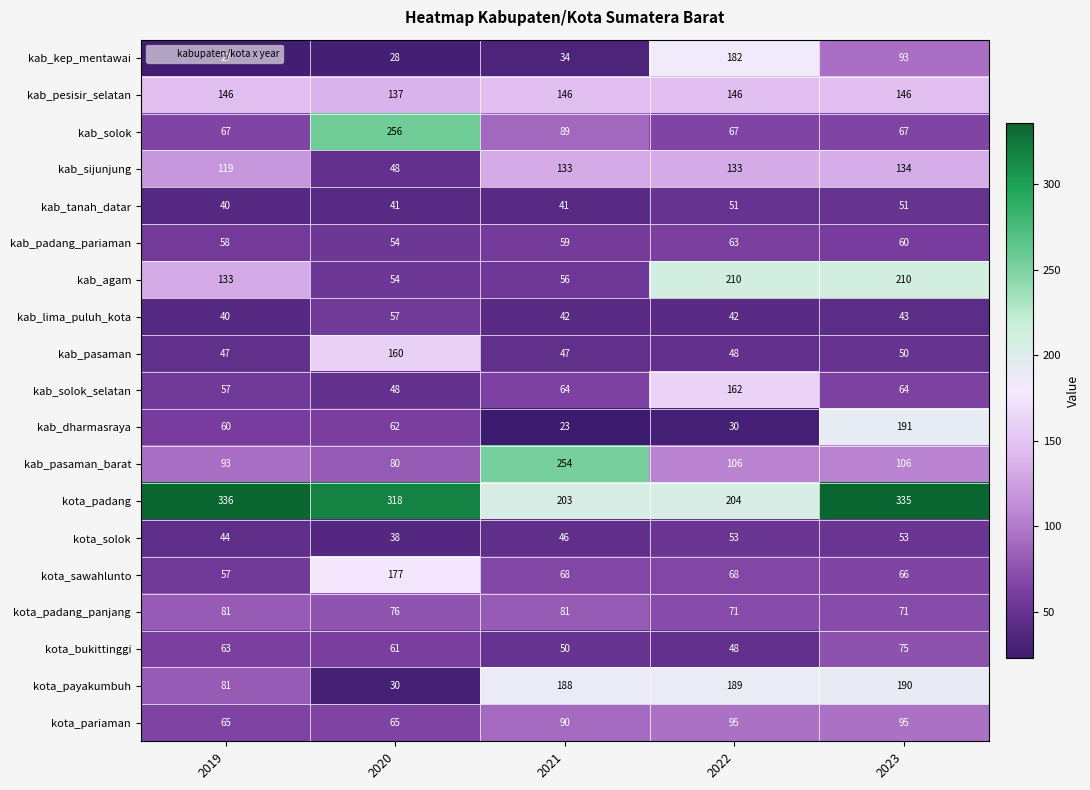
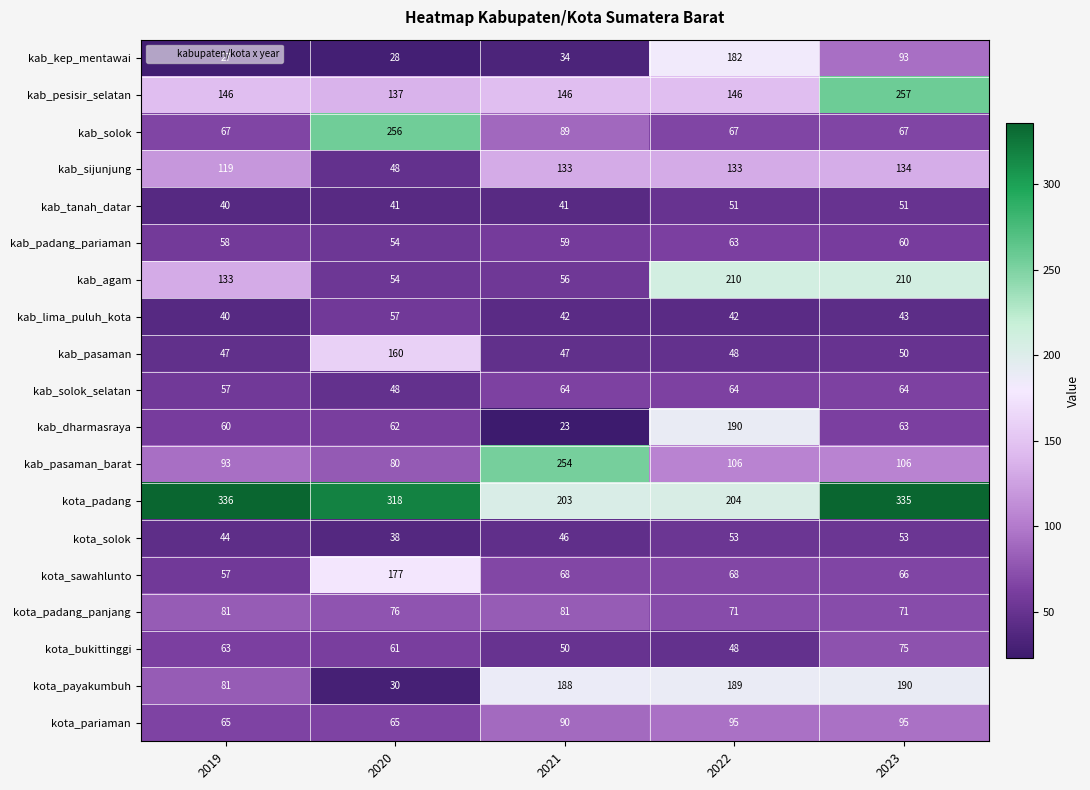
  {
    "kab_kep_mentawai": {
      "2020": 28,
      "2021": 34,
      "2022": 182,
      "2023": 93
    },
    "kab_pesisir_selatan": {
      "2019": 146,
      "2020": 137,
      "2021": 146,
      "2022": 146,
-     "2023": 146
+     "2023": 257
    },
    "kab_solok": {
      "2019": 67,
      "2020": 256,
      "2021": 89,
      "2022": 67,
      "2023": 67
    },
    "kab_sijunjung": {
      "2019": 119,
      "2020": 48,
      "2021": 133,
      "2022": 133,
      "2023": 134
    },
    "kab_tanah_datar": {
      "2019": 40,
      "2020": 41,
      "2021": 41,
      "2022": 51,
      "2023": 51
    },
    "kab_padang_pariaman": {
      "2019": 58,
      "2020": 54,
      "2021": 59,
      "2022": 63,
      "2023": 60
    },
    "kab_agam": {
      "2019": 133,
      "2020": 54,
      "2021": 56,
      "2022": 210,
      "2023": 210
    },
    "kab_lima_puluh_kota": {
      "2019": 40,
      "2020": 57,
      "2021": 42,
      "2022": 42,
      "2023": 43
    },
    "kab_pasaman": {
      "2019": 47,
      "2020": 160,
      "2021": 47,
      "2022": 48,
      "2023": 50
    },
    "kab_solok_selatan": {
      "2019": 57,
      "2020": 48,
      "2021": 64,
-     "2022": 162,
+     "2022": 64,
      "2023": 64
    },
    "kab_dharmasraya": {
      "2019": 60,
      "2020": 62,
      "2021": 23,
-     "2022": 30,
-     "2023": 191
+     "2022": 190,
+     "2023": 63
    },
    "kab_pasaman_barat": {
      "2019": 93,
      "2020": 80,
      "2021": 254,
      "2022": 106,
      "2023": 106
    },
    "kota_padang": {
      "2019": 336,
      "2020": 318,
      "2021": 203,
      "2022": 204,
      "2023": 335
    },
    "kota_solok": {
      "2019": 44,
      "2020": 38,
      "2021": 46,
      "2022": 53,
      "2023": 53
    },
    "kota_sawahlunto": {
      "2019": 57,
      "2020": 177,
      "2021": 68,
      "2022": 68,
      "2023": 66
    },
    "kota_padang_panjang": {
      "2019": 81,
      "2020": 76,
      "2021": 81,
      "2022": 71,
      "2023": 71
    },
    "kota_bukittinggi": {
      "2019": 63,
      "2020": 61,
      "2021": 50,
      "2022": 48,
      "2023": 75
    },
    "kota_payakumbuh": {
      "2019": 81,
      "2020": 30,
      "2021": 188,
      "2022": 189,
      "2023": 190
    },
    "kota_pariaman": {
      "2019": 65,
      "2020": 65,
      "2021": 90,
      "2022": 95,
      "2023": 95
    }
  }
